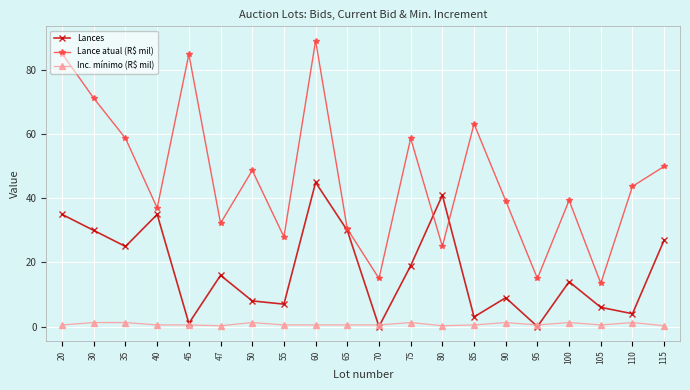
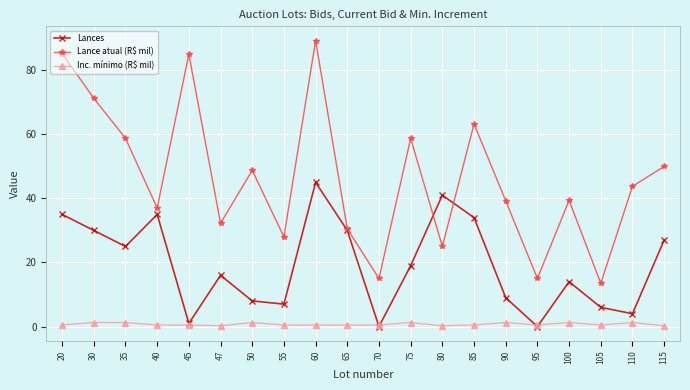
  {
    "Lances": {
      "20": 35,
      "30": 30,
      "35": 25,
      "40": 35,
      "47": 16,
      "50": 8,
      "55": 7,
      "60": 45,
      "75": 19,
      "80": 41,
-     "85": 3,
+     "85": 34,
      "90": 9,
      "100": 14,
      "105": 6,
      "110": 4,
      "115": 27
    },
    "Lance atual (R$ mil)": {
      "30": 71,
      "35": 59,
      "40": 37,
      "45": 85,
      "47": 32,
      "50": 49,
      "55": 28,
      "60": 89,
      "70": 15,
      "75": 59,
      "80": 25,
      "85": 63,
      "90": 39,
      "95": 15,
      "100": 39,
      "105": 14,
      "110": 44,
      "115": 50
    },
    "Inc. mínimo (R$ mil)": {
      "20": 1,
      "30": 1,
      "35": 1,
      "40": 1,
      "47": 0,
      "50": 1,
      "55": 1,
      "60": 1,
      "65": 1,
      "75": 1,
      "80": 0,
      "85": 1,
      "90": 1,
      "100": 1,
      "105": 1,
      "110": 1,
      "115": 0
    }
  }
